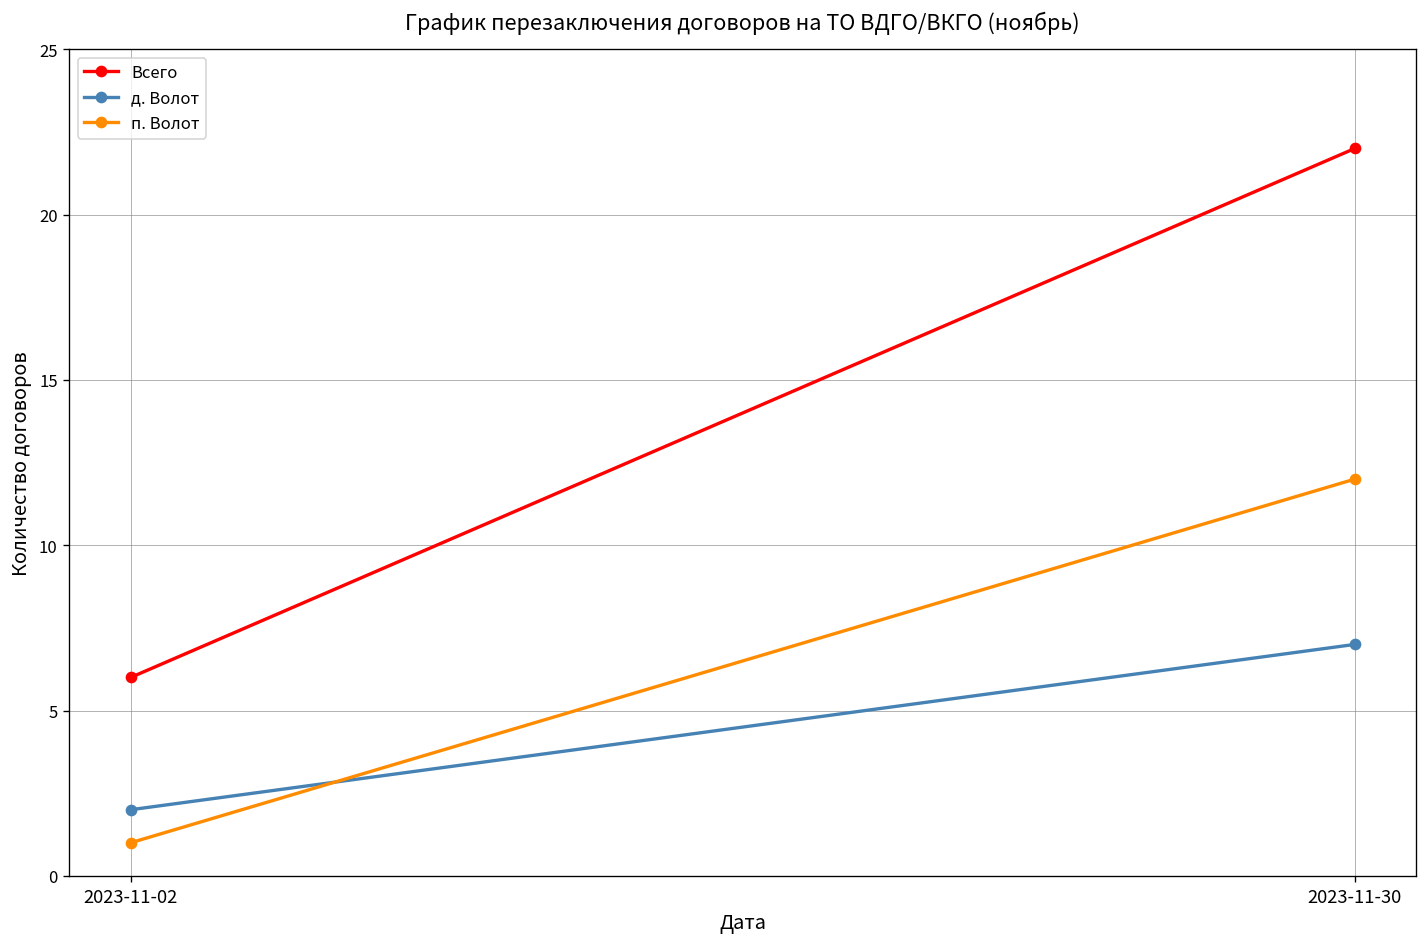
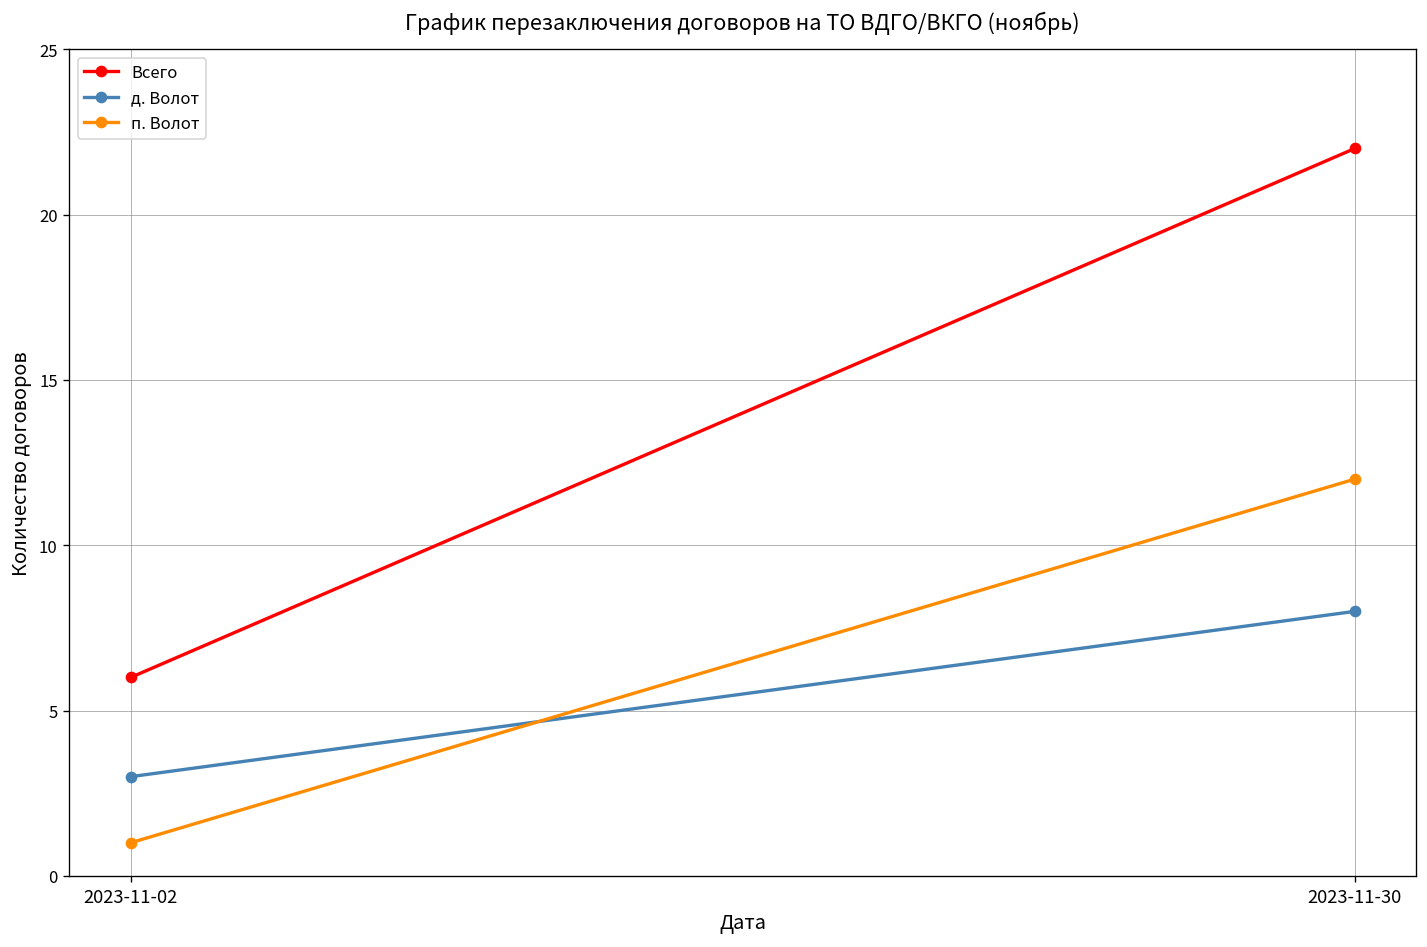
  {
    "Всего": {
      "2023-11-02": 6,
      "2023-11-30": 22
    },
    "д. Волот": {
-     "2023-11-02": 2,
-     "2023-11-30": 7
+     "2023-11-02": 3,
+     "2023-11-30": 8
    },
    "п. Волот": {
      "2023-11-02": 1,
      "2023-11-30": 12
    }
  }
